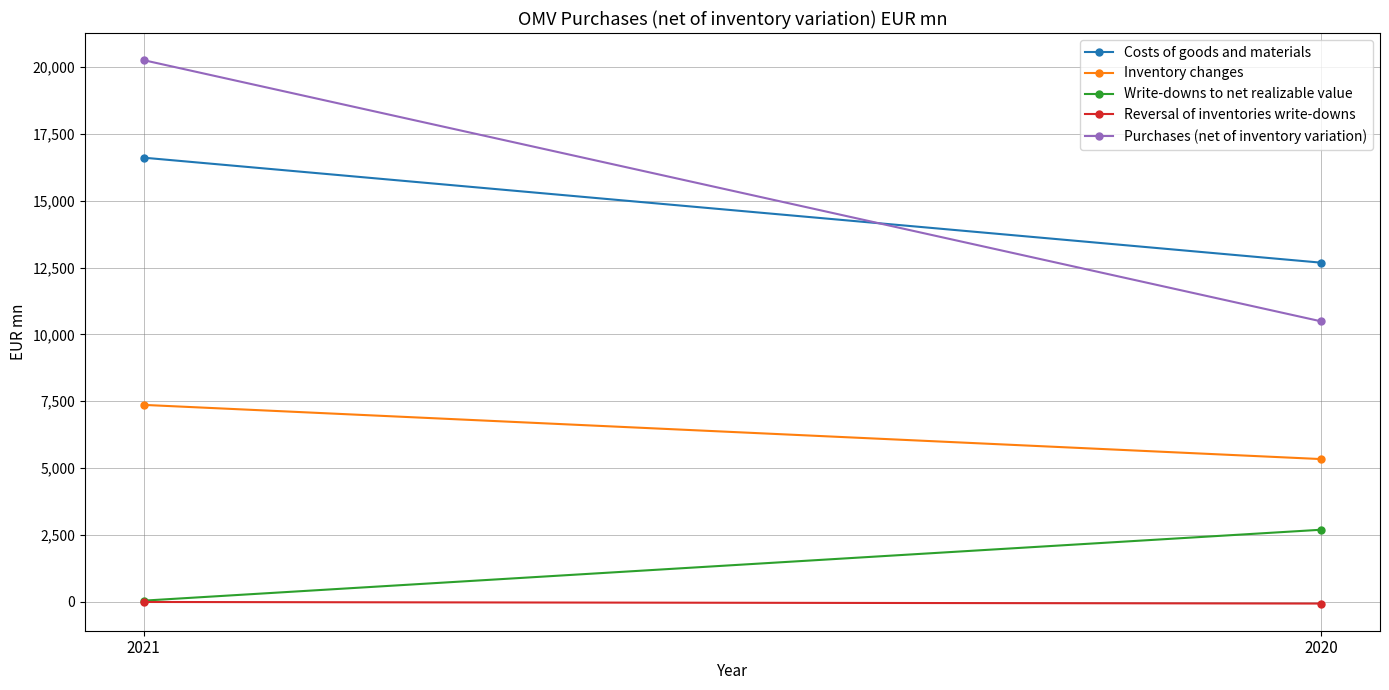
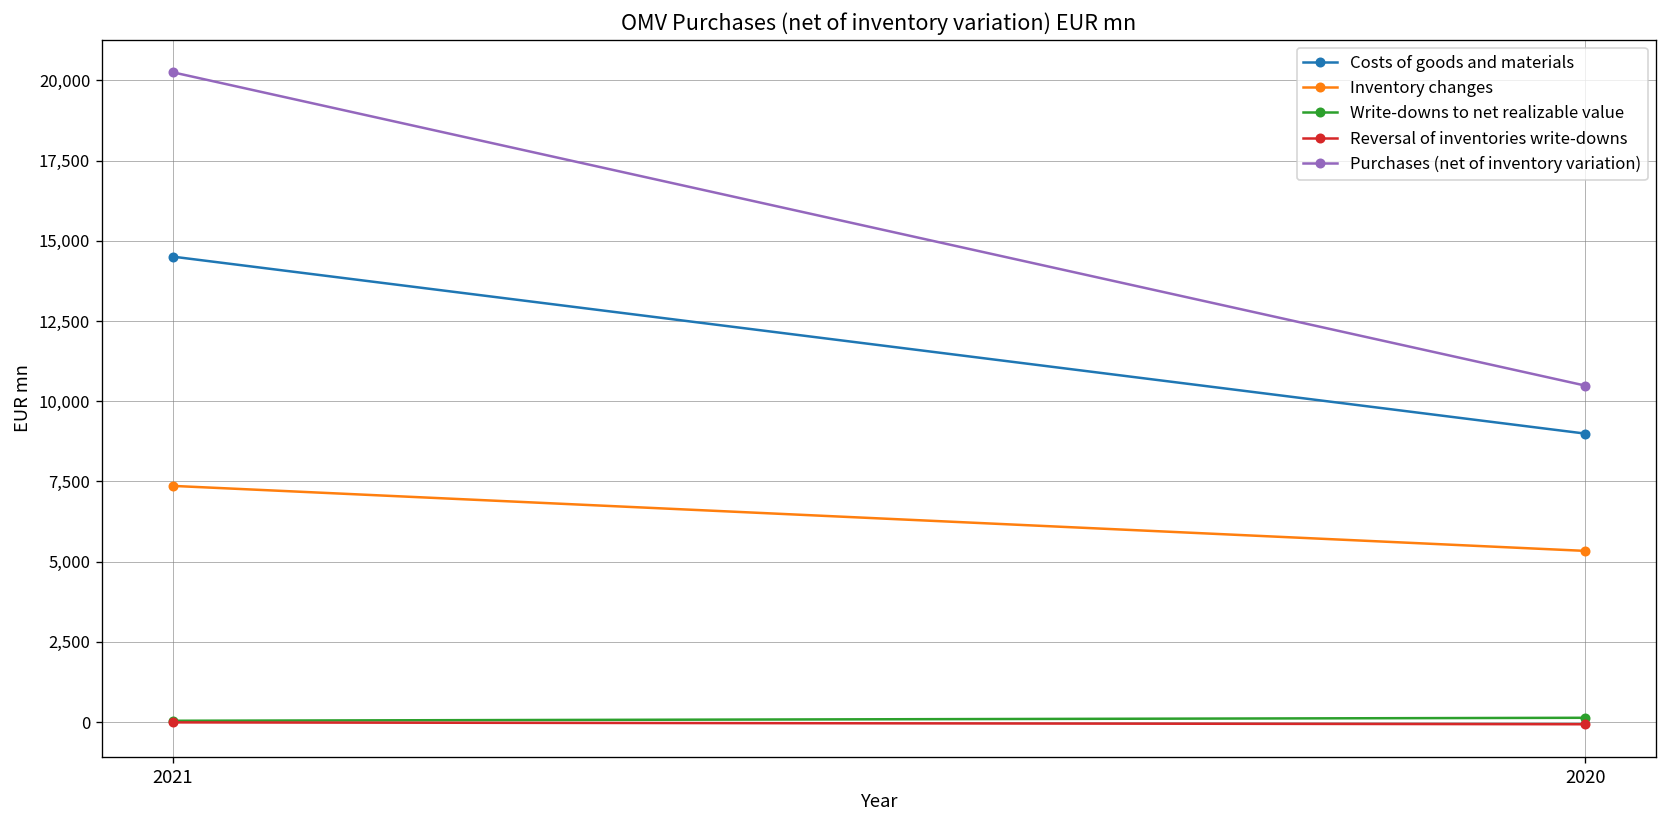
  {
    "Costs of goods and materials": {
-     "2021": "16,600",
-     "2020": "12,700"
+     "2021": "14,500",
+     "2020": "9,000"
    },
    "Inventory changes": {
      "2021": "7,400",
      "2020": "5,300"
    },
    "Write-downs to net realizable value": {
-     "2020": "2,700"
+     "2020": "100"
    },
    "Reversal of inventories write-downs": {
      "2020": "-100"
    },
    "Purchases (net of inventory variation)": {
      "2021": "20,300",
      "2020": "10,500"
    }
  }
